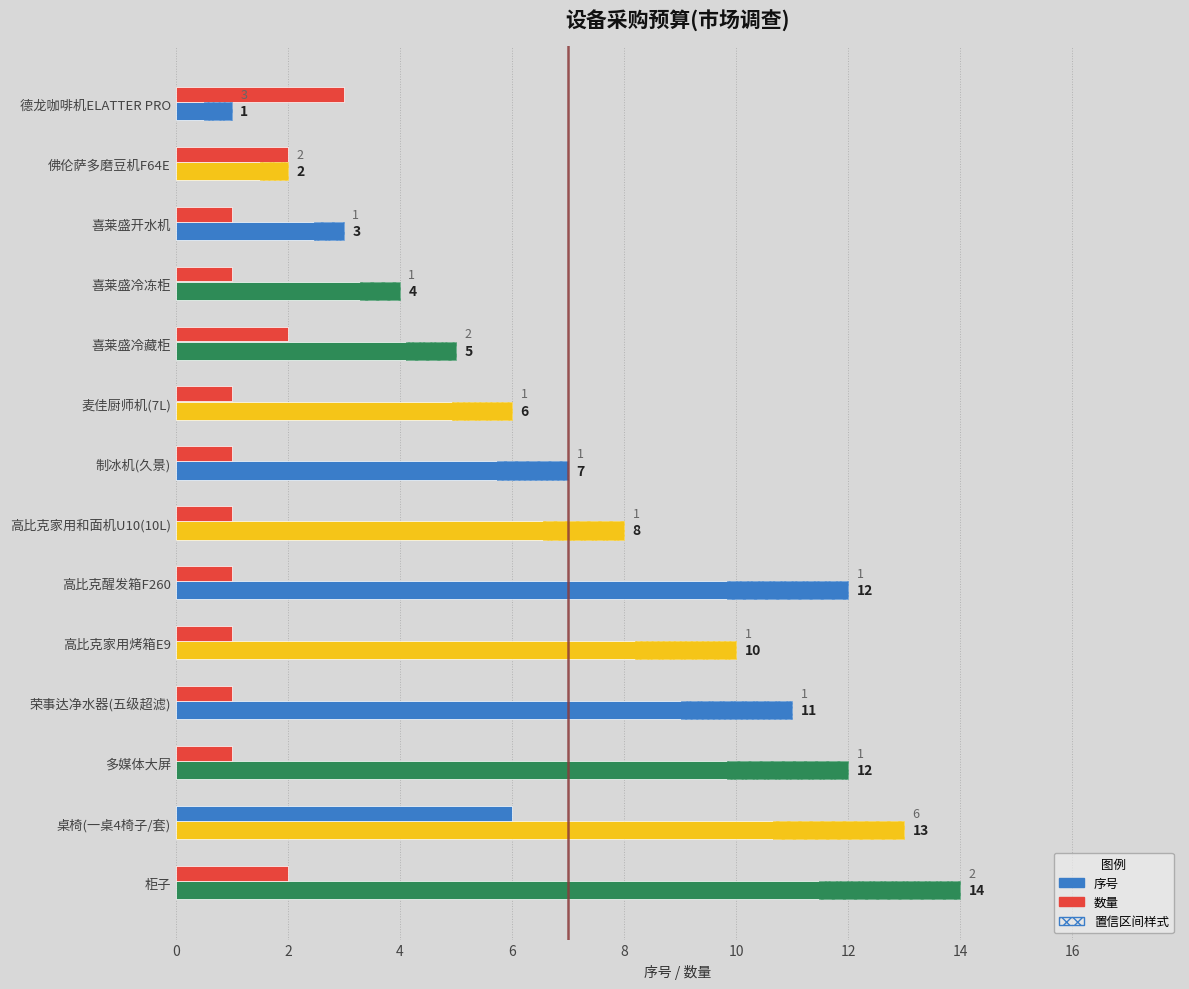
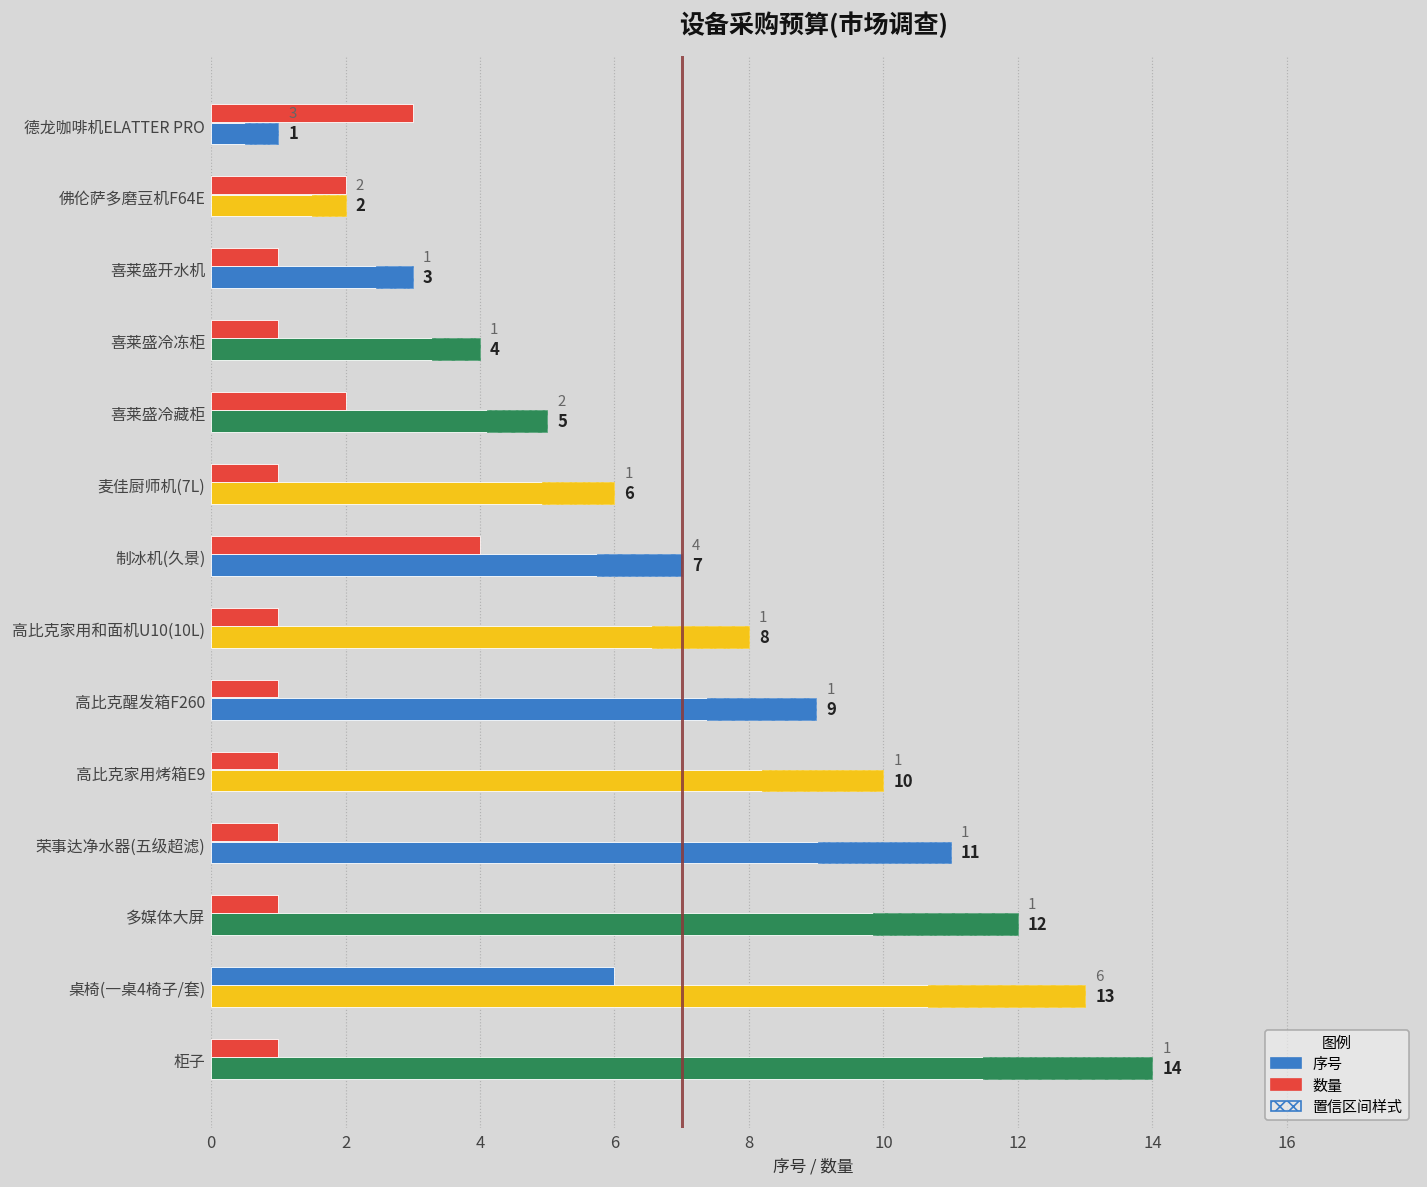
  {
    "序号": {
      "德龙咖啡机ELATTER PRO": 1,
      "佛伦萨多磨豆机F64E": 2,
      "喜莱盛开水机": 3,
      "喜莱盛冷冻柜": 4,
      "喜莱盛冷藏柜": 5,
      "麦佳厨师机(7L)": 6,
      "制冰机(久景)": 7,
      "高比克家用和面机U10(10L)": 8,
-     "高比克醒发箱F260": 12,
+     "高比克醒发箱F260": 9,
      "高比克家用烤箱E9": 10,
      "荣事达净水器(五级超滤)": 11,
      "多媒体大屏": 12,
      "桌椅(一桌4椅子/套)": 13,
      "柜子": 14
    },
    "数量": {
      "德龙咖啡机ELATTER PRO": 3,
      "佛伦萨多磨豆机F64E": 2,
-     "制冰机(久景)": 1,
-     "柜子": 2
+     "制冰机(久景)": 4,
+     "柜子": 1
    }
  }
